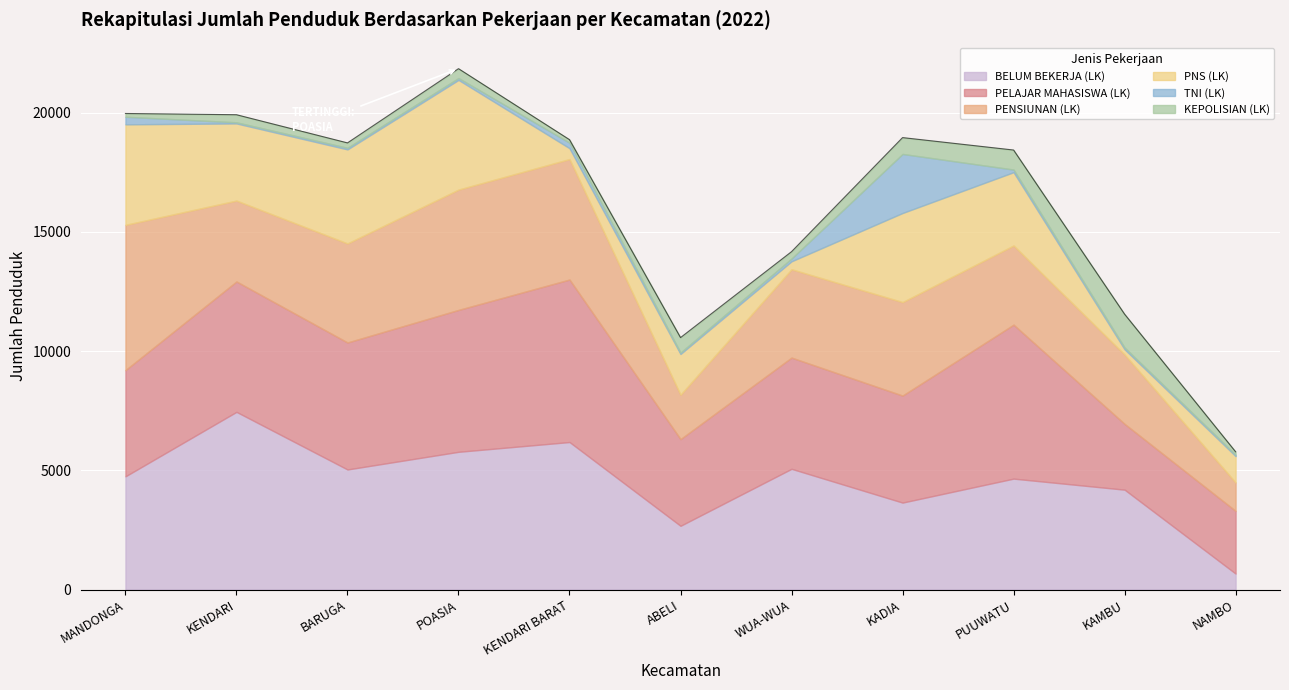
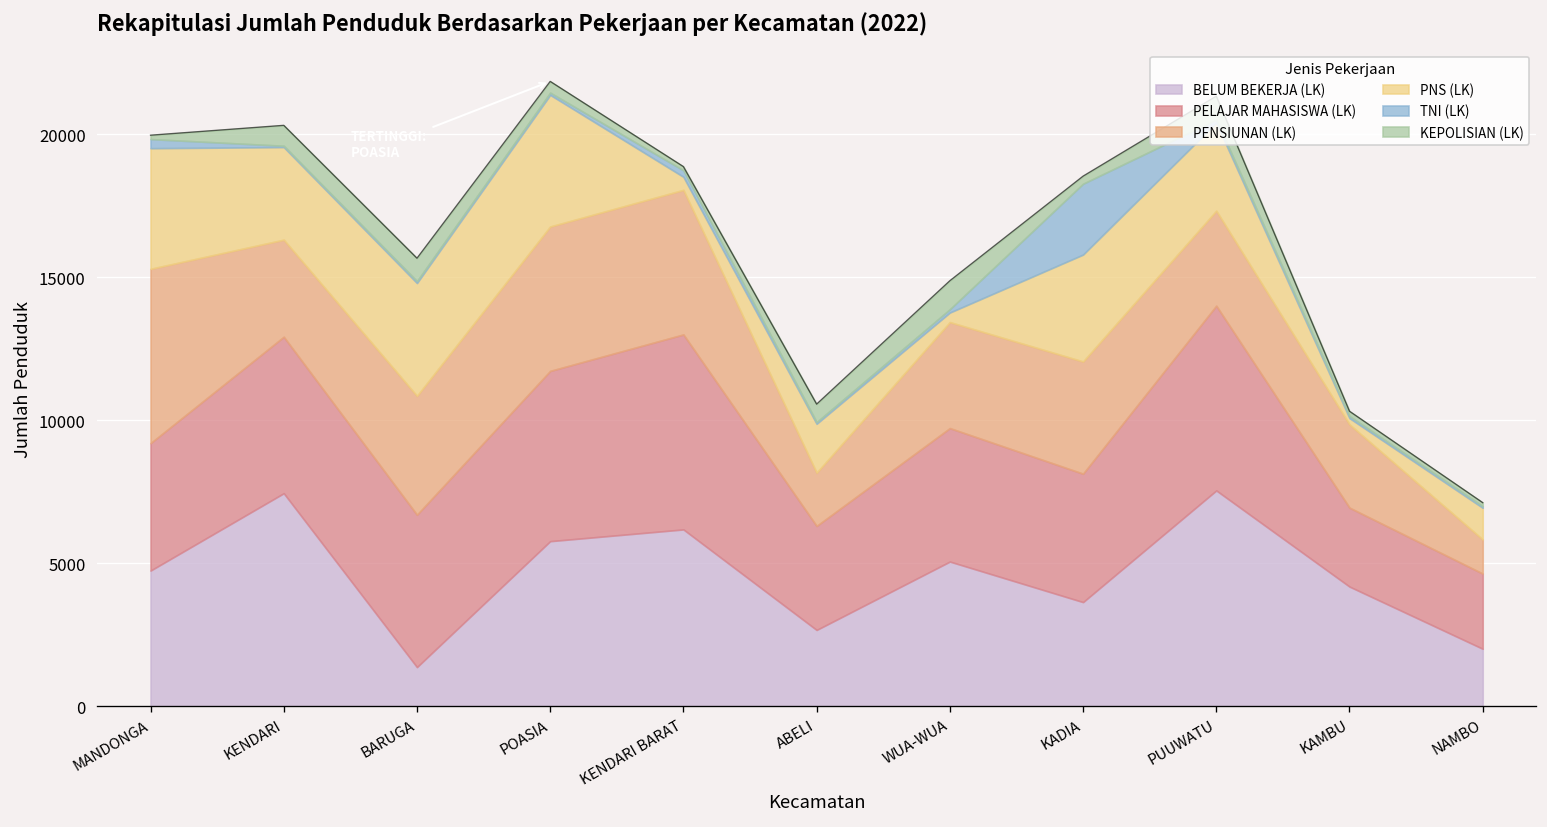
  {
    "BELUM BEKERJA (LK)": {
      "MANDONGA": 4700,
      "KENDARI": 7400,
-     "BARUGA": 5000,
+     "BARUGA": 1400,
      "POASIA": 5800,
      "KENDARI BARAT": 6200,
      "ABELI": 2700,
      "WUA-WUA": 5100,
      "KADIA": 3600,
-     "PUUWATU": 4700,
+     "PUUWATU": 7500,
      "KAMBU": 4200,
-     "NAMBO": 700
+     "NAMBO": 2000
    },
    "TNI (LK)": {
      "MANDONGA": 300,
      "KENDARI BARAT": 200,
      "WUA-WUA": 100,
      "KADIA": 2500
    },
    "KEPOLISIAN (LK)": {
      "MANDONGA": 100,
-     "KENDARI": 300,
-     "BARUGA": 200,
+     "KENDARI": 700,
+     "BARUGA": 800,
      "POASIA": 400,
      "KENDARI BARAT": 100,
      "ABELI": 600,
-     "WUA-WUA": 300,
-     "KADIA": 700,
-     "KAMBU": 1400,
+     "WUA-WUA": 1000,
+     "KADIA": 300,
+     "KAMBU": 200,
      "NAMBO": 100
    }
  }
